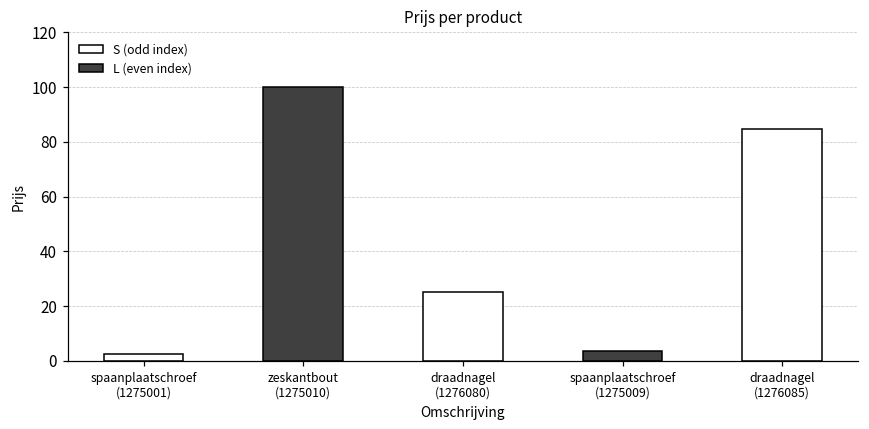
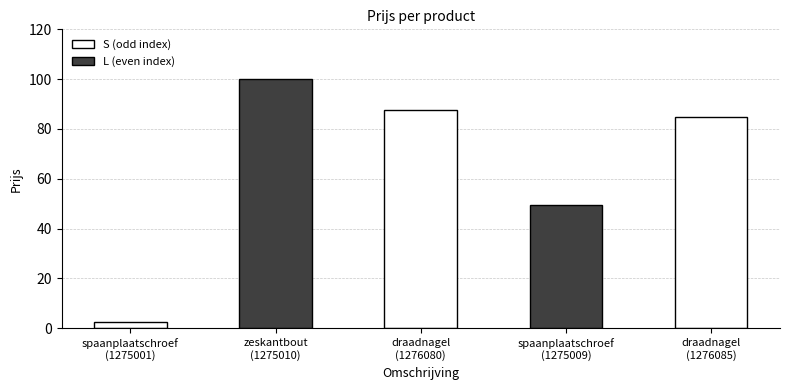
  {
    "spaanplaatschroef (1275001)": 3,
    "zeskantbout (1275010)": 100,
-   "draadnagel (1276080)": 25,
-   "spaanplaatschroef (1275009)": 4,
+   "draadnagel (1276080)": 88,
+   "spaanplaatschroef (1275009)": 49,
    "draadnagel (1276085)": 85
  }
